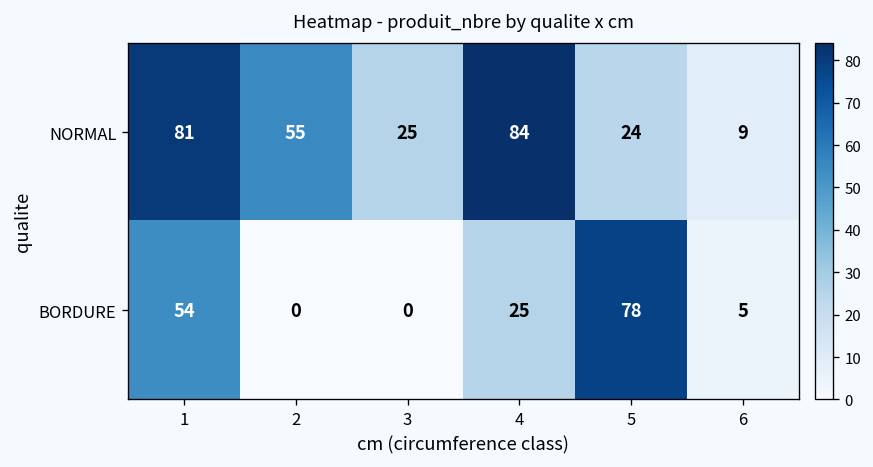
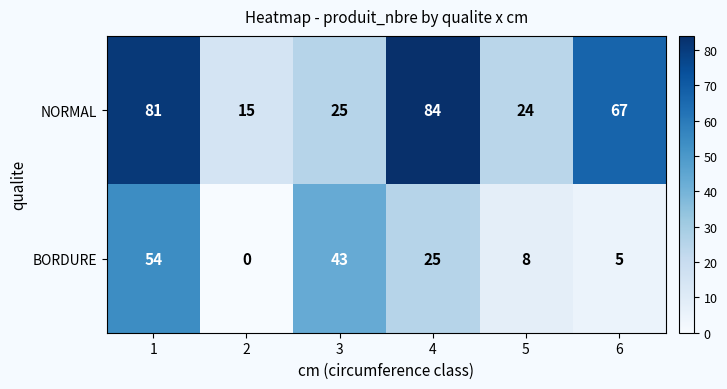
  {
    "NORMAL": {
      "1": 81,
-     "2": 55,
+     "2": 15,
      "3": 25,
      "4": 84,
      "5": 24,
-     "6": 9
+     "6": 67
    },
    "BORDURE": {
      "1": 54,
      "2": 0,
-     "3": 0,
+     "3": 43,
      "4": 25,
-     "5": 78,
+     "5": 8,
      "6": 5
    }
  }
